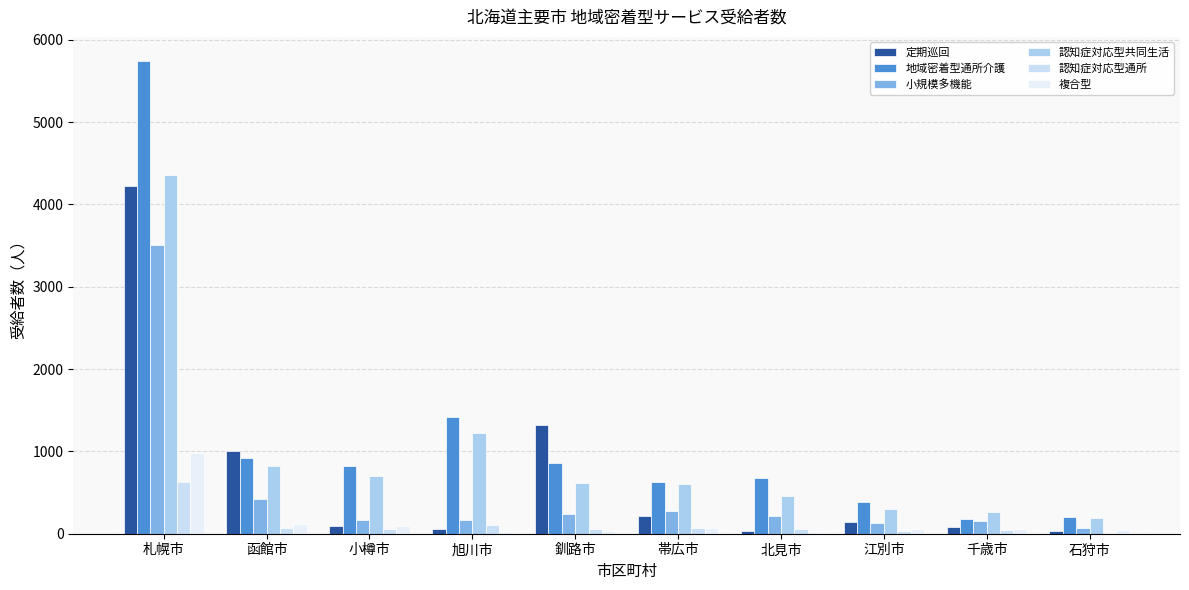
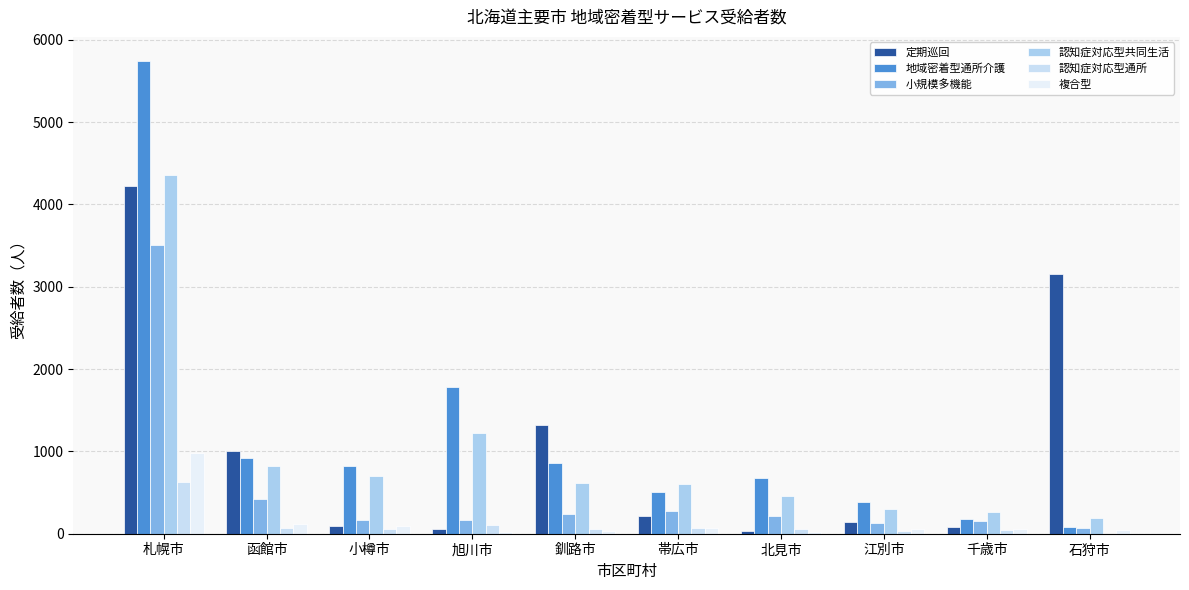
  {
    "定期巡回": {
      "札幌市": 4200,
      "函館市": 1000,
      "小樽市": 100,
      "旭川市": 100,
      "釧路市": 1300,
      "帯広市": 200,
      "北見市": 0,
      "江別市": 100,
      "千歳市": 100,
-     "石狩市": 0
+     "石狩市": 3200
    },
    "地域密着型通所介護": {
      "札幌市": 5700,
      "函館市": 900,
      "小樽市": 800,
-     "旭川市": 1400,
+     "旭川市": 1800,
      "釧路市": 900,
-     "帯広市": 600,
+     "帯広市": 500,
      "北見市": 700,
      "江別市": 400,
      "千歳市": 200,
-     "石狩市": 200
+     "石狩市": 100
    }
  }
